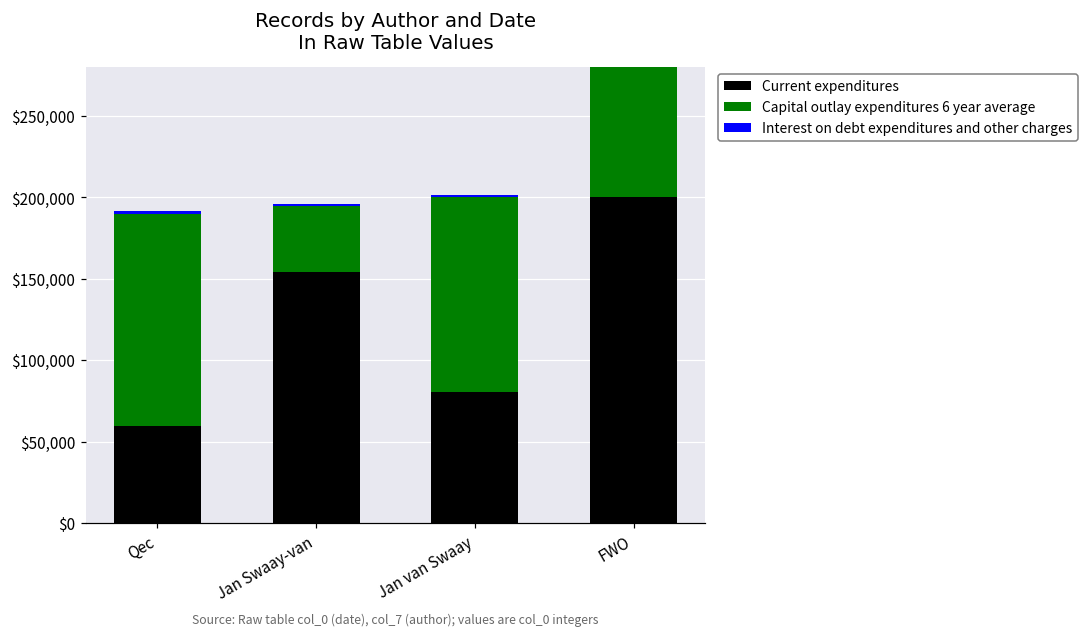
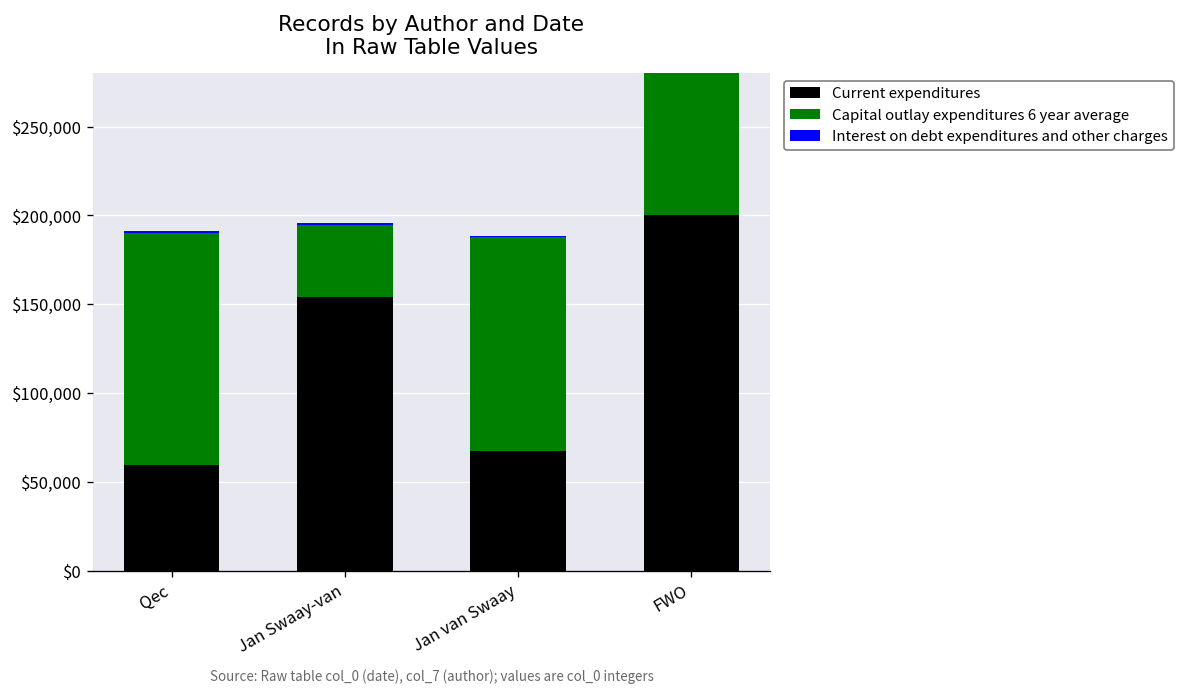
  {
    "Current expenditures": {
      "Qec": "$60,000",
      "Jan Swaay-van": "$154,000",
-     "Jan van Swaay": "$80,000",
+     "Jan van Swaay": "$68,000",
      "FWO": "$200,000"
    },
    "Capital outlay expenditures 6 year average": {
      "Qec": "$130,000",
      "Jan Swaay-van": "$40,000",
      "Jan van Swaay": "$120,000"
    }
  }
